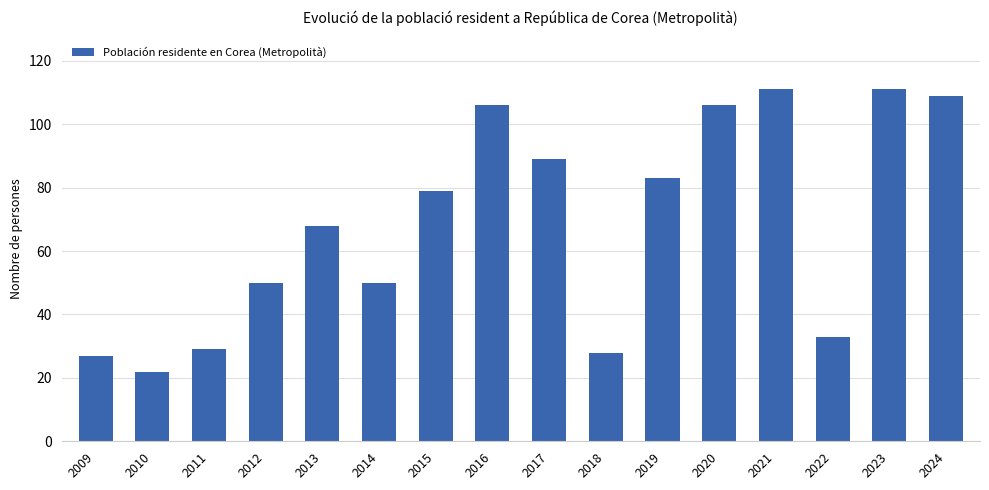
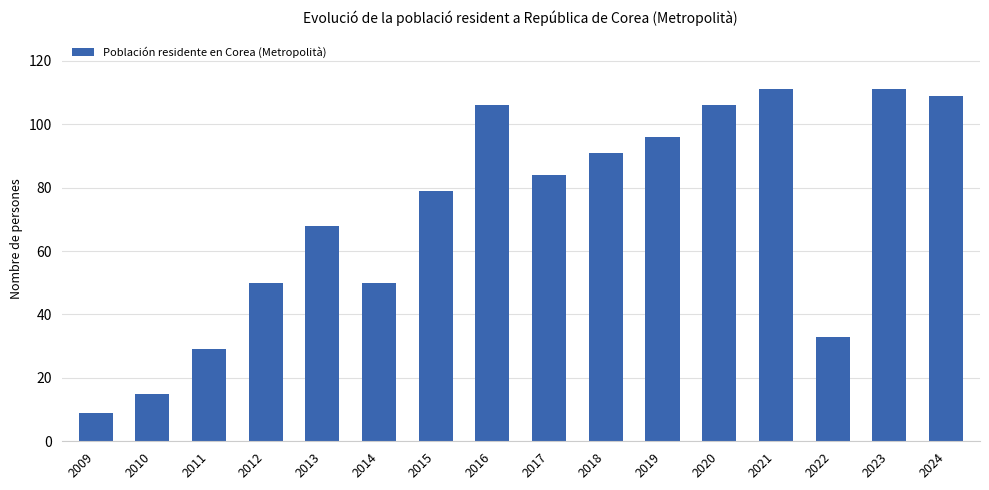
  {
-   "2009": 27,
-   "2010": 22,
+   "2009": 9,
+   "2010": 15,
    "2011": 29,
    "2012": 50,
    "2013": 68,
    "2014": 50,
    "2015": 79,
    "2016": 106,
-   "2017": 89,
-   "2018": 28,
-   "2019": 83,
+   "2017": 84,
+   "2018": 91,
+   "2019": 96,
    "2020": 106,
    "2021": 111,
    "2022": 33,
    "2023": 111,
    "2024": 109
  }
